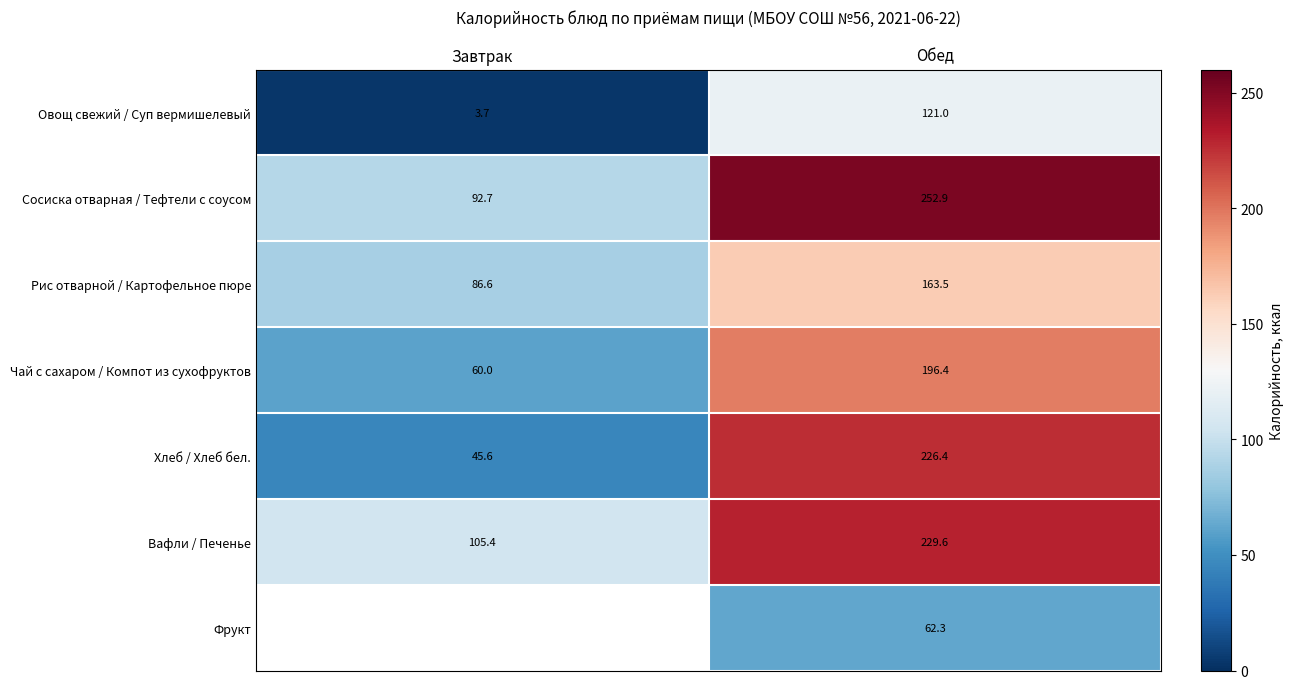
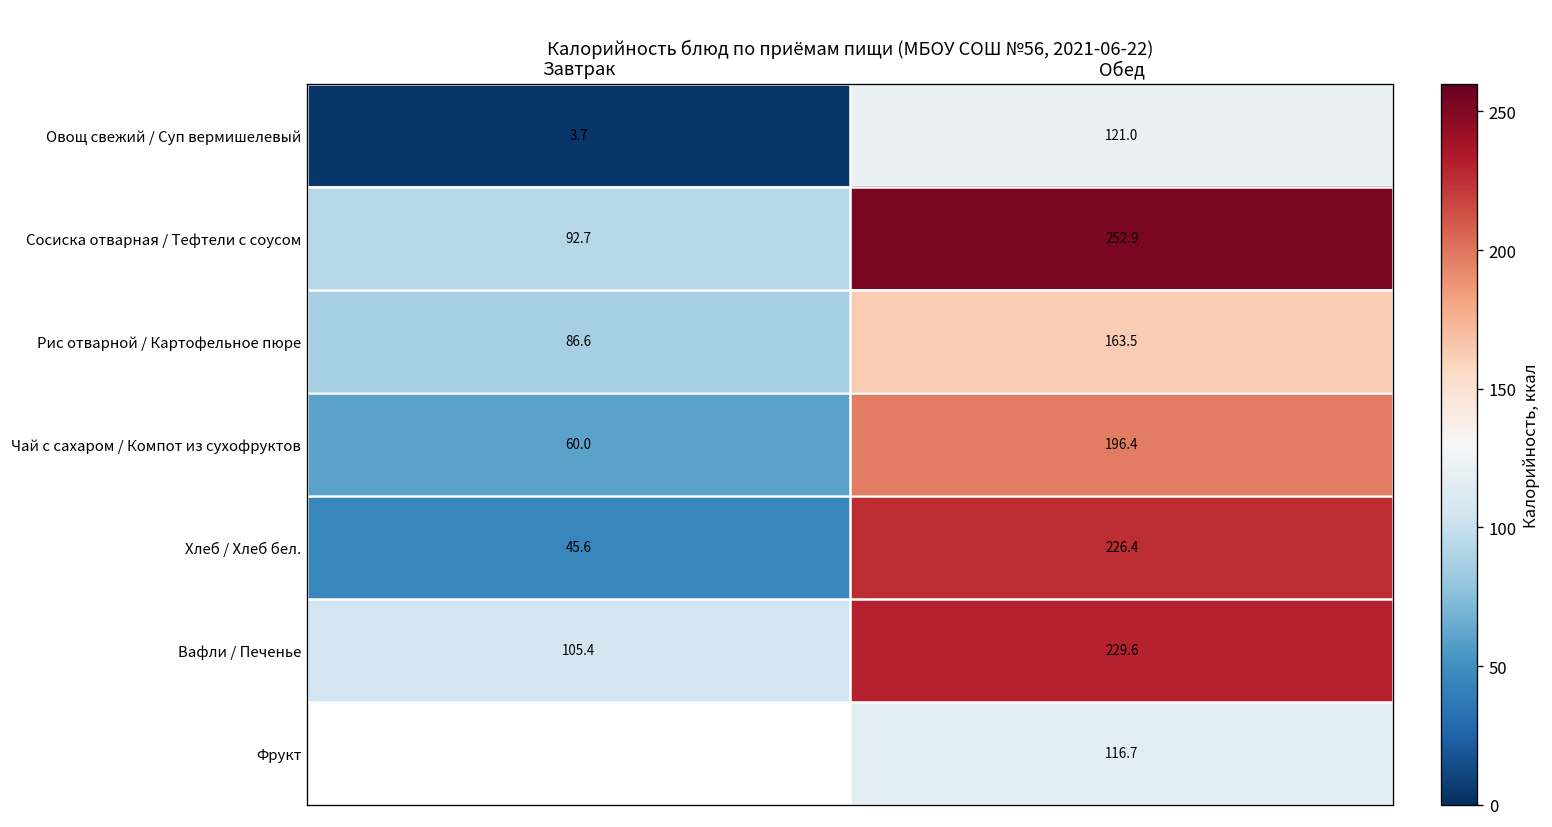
  {
    "Овощ свежий / Суп вермишелевый": {
      "Завтрак": 3.7,
      "Обед": 121.0
    },
    "Сосиска отварная / Тефтели с соусом": {
      "Завтрак": 92.7,
      "Обед": 252.9
    },
    "Рис отварной / Картофельное пюре": {
      "Завтрак": 86.6,
      "Обед": 163.5
    },
    "Чай с сахаром / Компот из сухофруктов": {
      "Завтрак": 60.0,
      "Обед": 196.4
    },
    "Хлеб / Хлеб бел.": {
      "Завтрак": 45.6,
      "Обед": 226.4
    },
    "Вафли / Печенье": {
      "Завтрак": 105.4,
      "Обед": 229.6
    },
    "Фрукт": {
-     "Обед": 62.3
+     "Обед": 116.7
    }
  }
